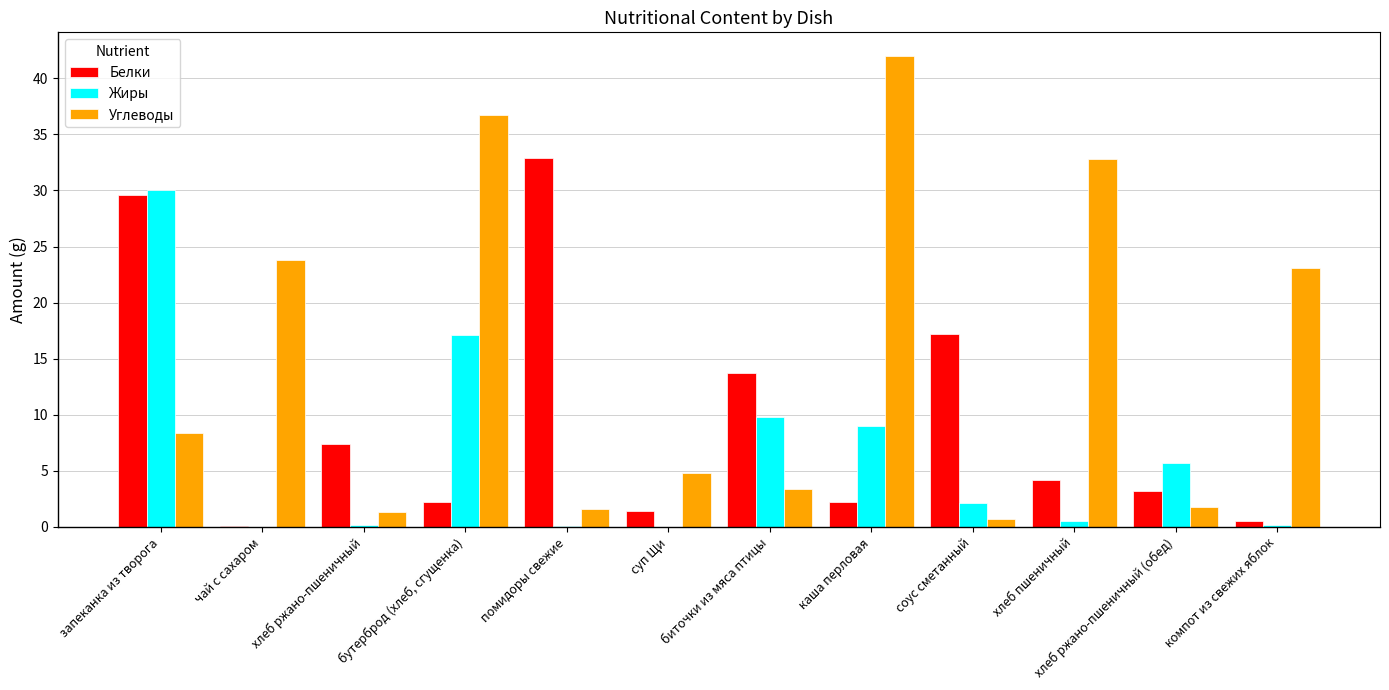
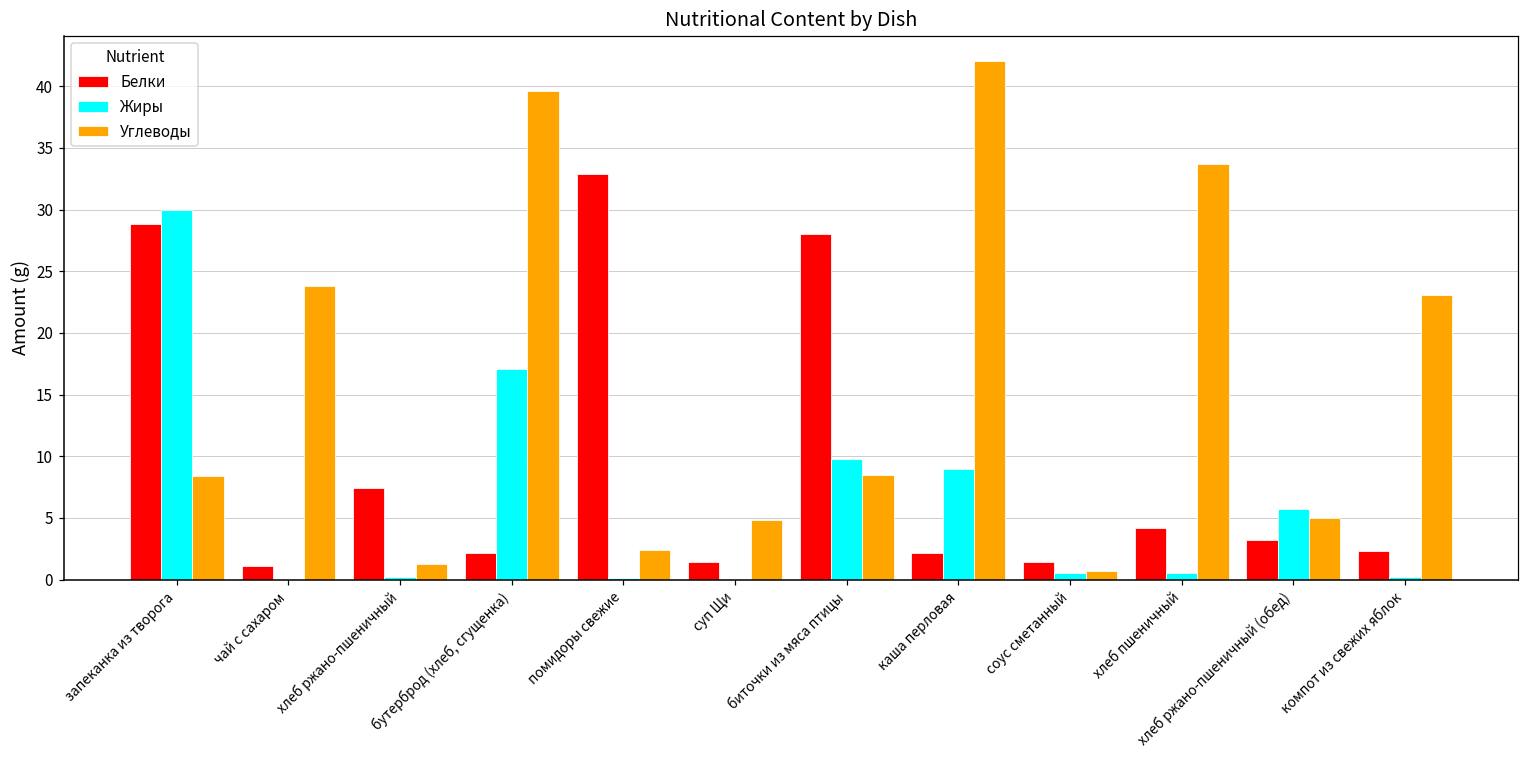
  {
    "Белки": {
-     "запеканка из творога": 29.6,
-     "чай с сахаром": 0.1,
+     "запеканка из творога": 28.8,
+     "чай с сахаром": 1.1,
      "хлеб ржано-пшеничный": 7.4,
      "бутерброд (хлеб, сгущенка)": 2.2,
      "помидоры свежие": 32.9,
      "суп Щи": 1.4,
-     "биточки из мяса птицы": 13.7,
+     "биточки из мяса птицы": 28.0,
      "каша перловая": 2.2,
-     "соус сметанный": 17.2,
+     "соус сметанный": 1.4,
      "хлеб пшеничный": 4.2,
      "хлеб ржано-пшеничный (обед)": 3.2,
-     "компот из свежих яблок": 0.5
+     "компот из свежих яблок": 2.3
    },
    "Жиры": {
      "запеканка из творога": 30.0,
      "чай с сахаром": 0.0,
      "бутерброд (хлеб, сгущенка)": 17.1,
      "суп Щи": 0.0,
      "биточки из мяса птицы": 9.8,
      "каша перловая": 9.0,
-     "соус сметанный": 2.1,
+     "соус сметанный": 0.5,
      "хлеб пшеничный": 0.5,
      "хлеб ржано-пшеничный (обед)": 5.7
    },
    "Углеводы": {
      "запеканка из творога": 8.4,
      "чай с сахаром": 23.8,
      "хлеб ржано-пшеничный": 1.3,
-     "бутерброд (хлеб, сгущенка)": 36.7,
-     "помидоры свежие": 1.6,
+     "бутерброд (хлеб, сгущенка)": 39.6,
+     "помидоры свежие": 2.4,
      "суп Щи": 4.8,
-     "биточки из мяса птицы": 3.4,
+     "биточки из мяса птицы": 8.5,
      "каша перловая": 42.0,
      "соус сметанный": 0.7,
-     "хлеб пшеничный": 32.8,
-     "хлеб ржано-пшеничный (обед)": 1.8,
+     "хлеб пшеничный": 33.7,
+     "хлеб ржано-пшеничный (обед)": 5.0,
      "компот из свежих яблок": 23.1
    }
  }
